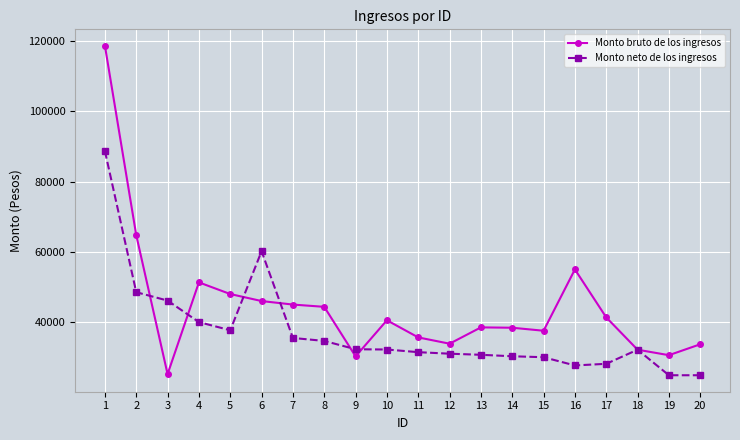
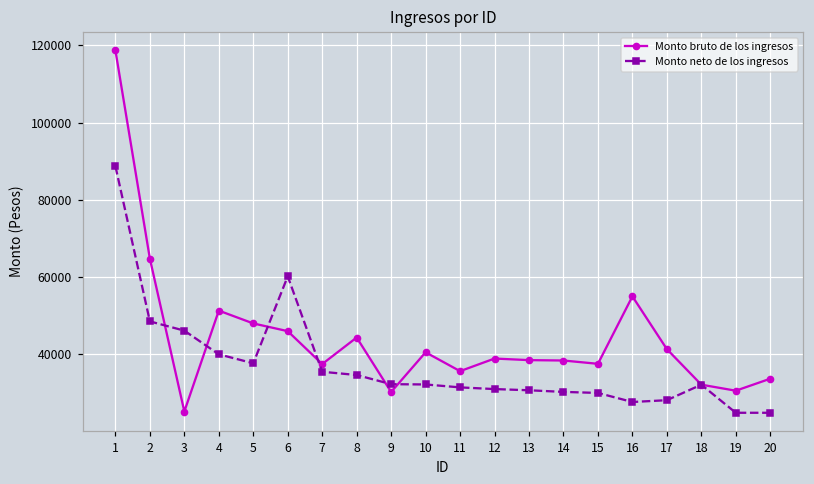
  {
    "Monto bruto de los ingresos": {
      "1": 119000,
      "2": 65000,
      "3": 25000,
      "4": 51000,
      "5": 48000,
      "6": 46000,
-     "7": 45000,
+     "7": 37000,
      "8": 44000,
      "9": 30000,
      "10": 41000,
      "11": 36000,
-     "12": 34000,
+     "12": 39000,
      "13": 39000,
      "14": 38000,
      "15": 38000,
      "16": 55000,
      "17": 41000,
      "19": 31000,
      "20": 34000
    },
    "Monto neto de los ingresos": {
      "1": 89000,
      "2": 49000,
      "3": 46000,
      "4": 40000,
      "5": 38000,
      "6": 60000,
      "7": 35000,
      "8": 35000,
      "9": 32000,
      "10": 32000,
      "11": 31000,
      "12": 31000,
      "13": 31000,
      "14": 30000,
      "15": 30000,
      "16": 28000,
      "17": 28000,
      "19": 25000,
      "20": 25000
    }
  }
